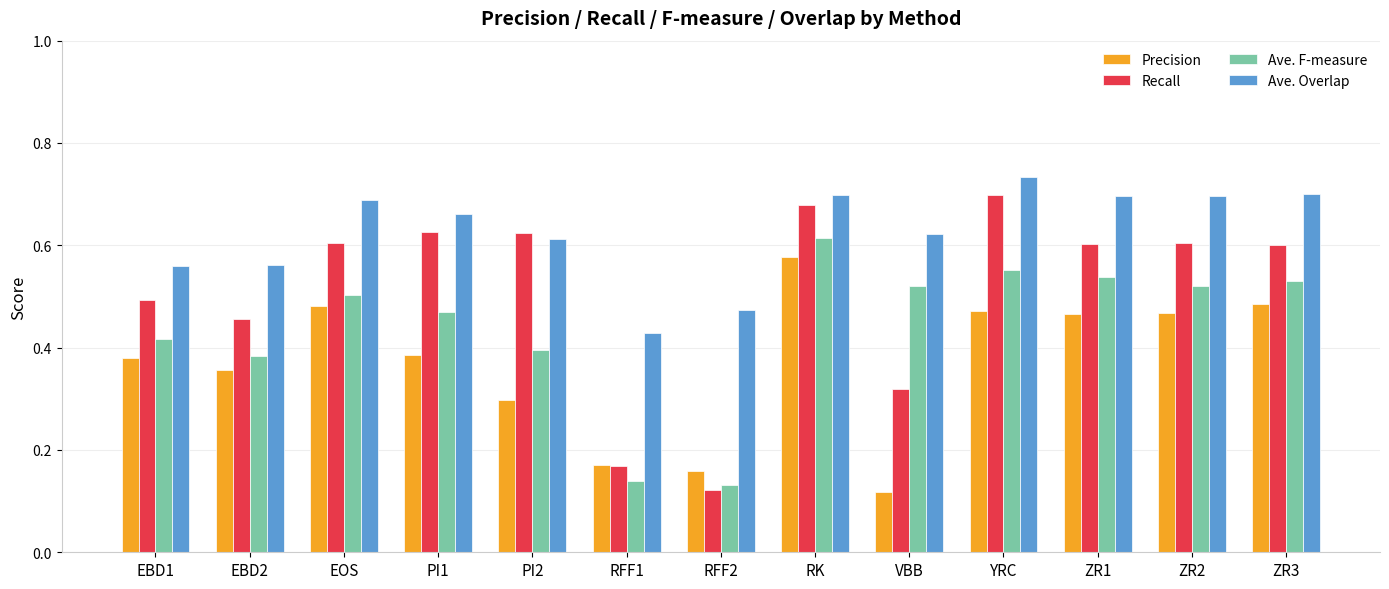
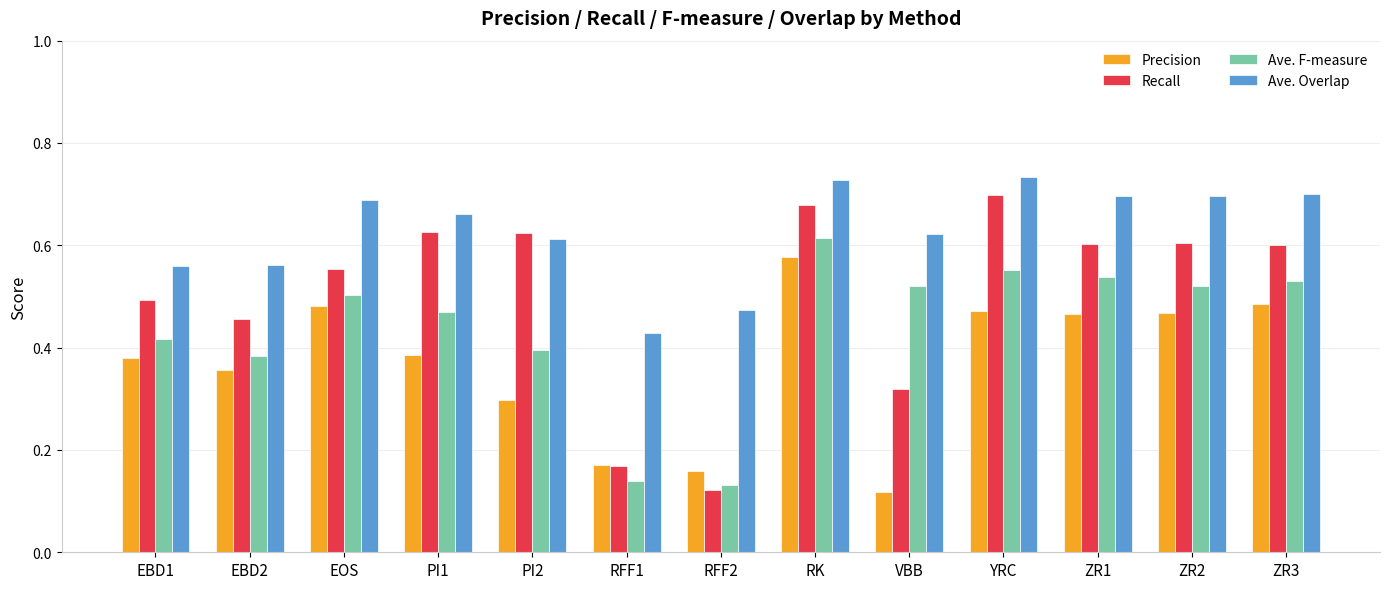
  {
    "Precision": {
      "EBD1": 0.38,
      "EBD2": 0.36,
      "EOS": 0.48,
      "PI1": 0.39,
      "PI2": 0.30,
      "RFF1": 0.17,
      "RFF2": 0.16,
      "RK": 0.58,
      "VBB": 0.12,
      "YRC": 0.47,
      "ZR1": 0.47,
      "ZR2": 0.47,
      "ZR3": 0.49
    },
    "Recall": {
      "EBD1": 0.49,
      "EBD2": 0.46,
-     "EOS": 0.61,
+     "EOS": 0.55,
      "PI1": 0.63,
      "PI2": 0.62,
      "RFF1": 0.17,
      "RFF2": 0.12,
      "RK": 0.68,
      "VBB": 0.32,
      "YRC": 0.70,
      "ZR1": 0.60,
      "ZR2": 0.60,
      "ZR3": 0.60
    },
    "Ave. F-measure": {
      "EBD1": 0.42,
      "EBD2": 0.38,
      "EOS": 0.50,
      "PI1": 0.47,
      "PI2": 0.40,
      "RFF1": 0.14,
      "RFF2": 0.13,
      "RK": 0.61,
      "VBB": 0.52,
      "YRC": 0.55,
      "ZR1": 0.54,
      "ZR2": 0.52,
      "ZR3": 0.53
    },
    "Ave. Overlap": {
      "EBD1": 0.56,
      "EBD2": 0.56,
      "EOS": 0.69,
      "PI1": 0.66,
      "PI2": 0.61,
      "RFF1": 0.43,
      "RFF2": 0.47,
-     "RK": 0.70,
+     "RK": 0.73,
      "VBB": 0.62,
      "YRC": 0.73,
      "ZR1": 0.70,
      "ZR2": 0.70,
      "ZR3": 0.70
    }
  }
